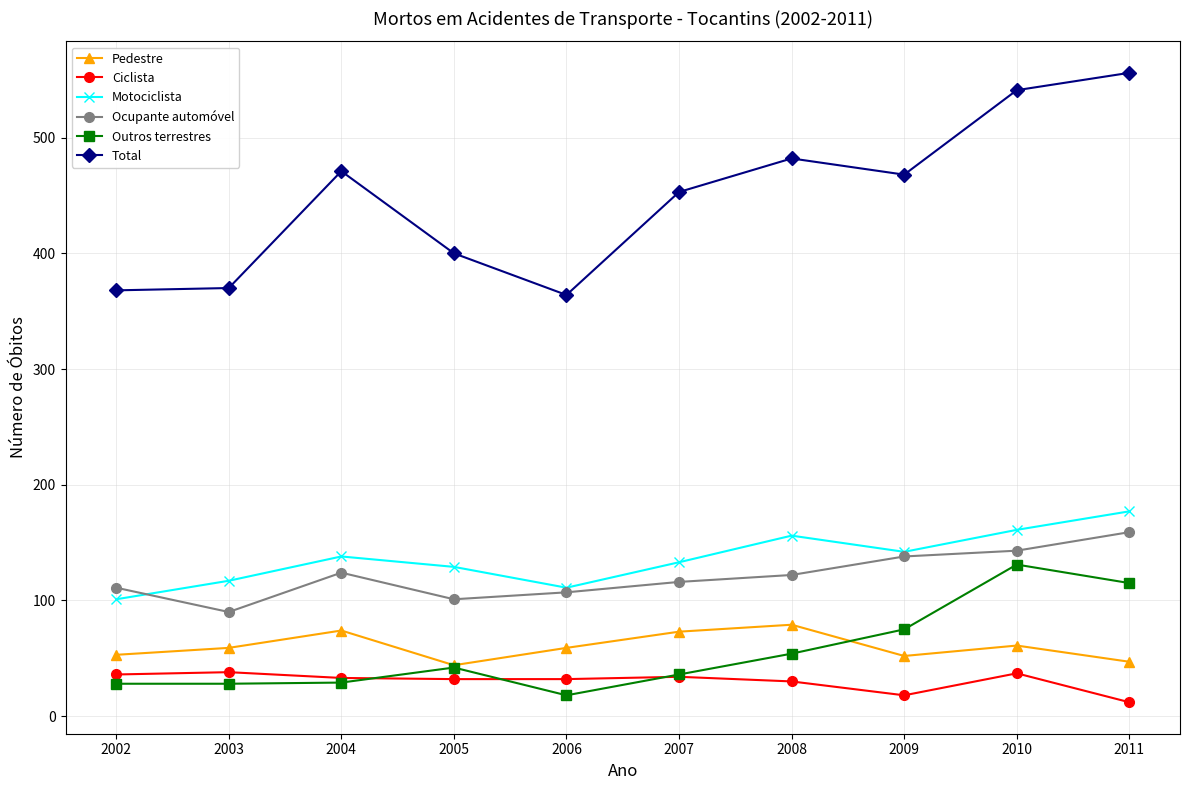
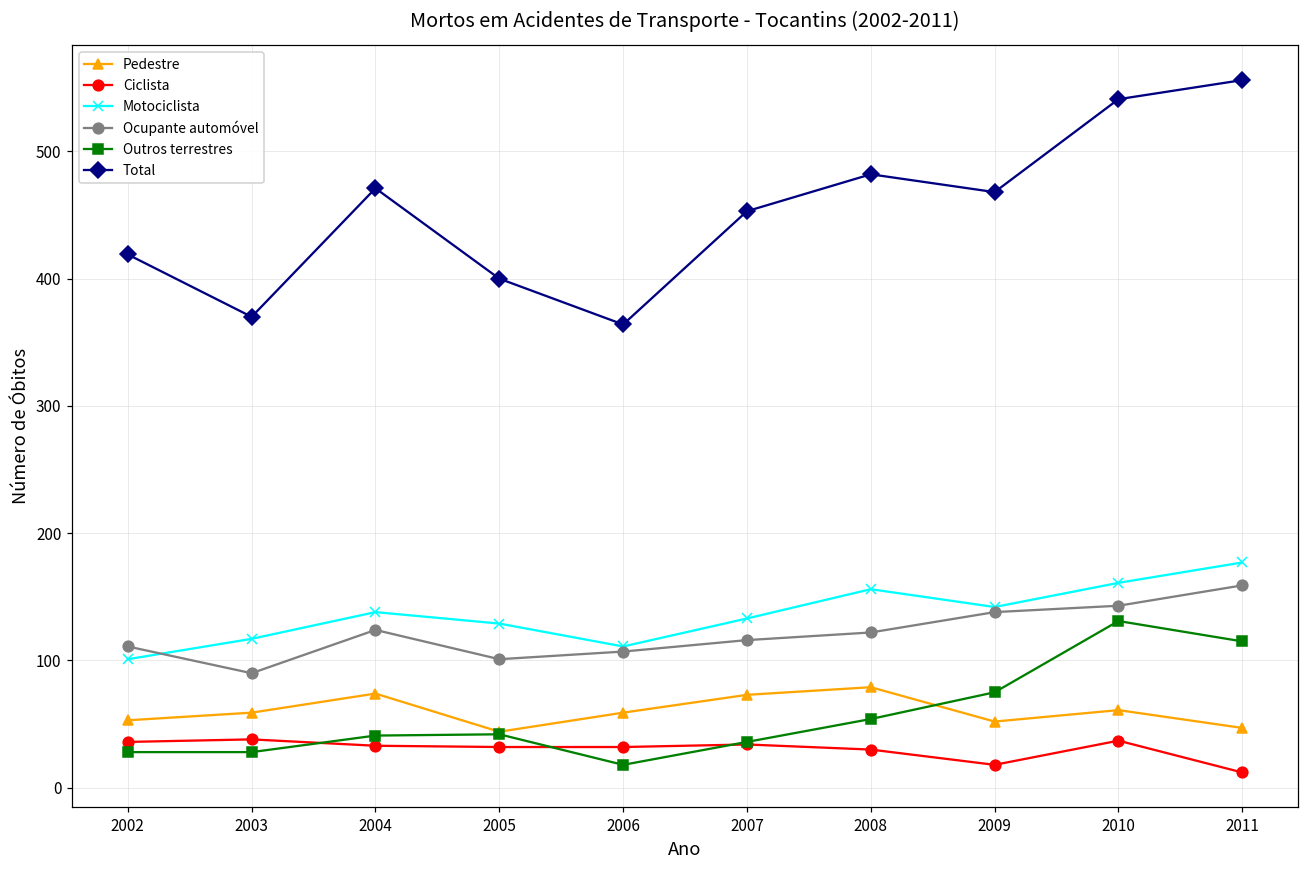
  {
    "Pedestre": {
      "2002": 53,
      "2003": 59,
      "2004": 74,
      "2006": 59,
      "2007": 73,
      "2008": 79,
      "2009": 52,
      "2010": 61,
      "2011": 47
    },
    "Ciclista": {
      "2002": 36,
      "2003": 38,
      "2004": 33,
      "2005": 32,
      "2006": 32,
      "2008": 30,
      "2009": 18,
      "2010": 37,
      "2011": 12
    },
    "Motociclista": {
      "2002": 101,
      "2003": 117,
      "2004": 138,
      "2005": 129,
      "2006": 111,
      "2007": 133,
      "2008": 156,
      "2009": 142,
      "2010": 161,
      "2011": 177
    },
    "Ocupante automóvel": {
      "2002": 111,
      "2003": 90,
      "2004": 124,
      "2005": 101,
      "2006": 107,
      "2007": 116,
      "2008": 122,
      "2009": 138,
      "2010": 143,
      "2011": 159
    },
    "Outros terrestres": {
      "2002": 28,
      "2003": 28,
-     "2004": 29,
+     "2004": 41,
      "2006": 18,
      "2008": 54,
      "2009": 75,
      "2010": 131,
      "2011": 115
    },
    "Total": {
-     "2002": 368,
+     "2002": 419,
      "2003": 370,
      "2004": 471,
      "2005": 400,
      "2006": 364,
      "2007": 453,
      "2008": 482,
      "2009": 468,
      "2010": 541,
      "2011": 556
    }
  }
